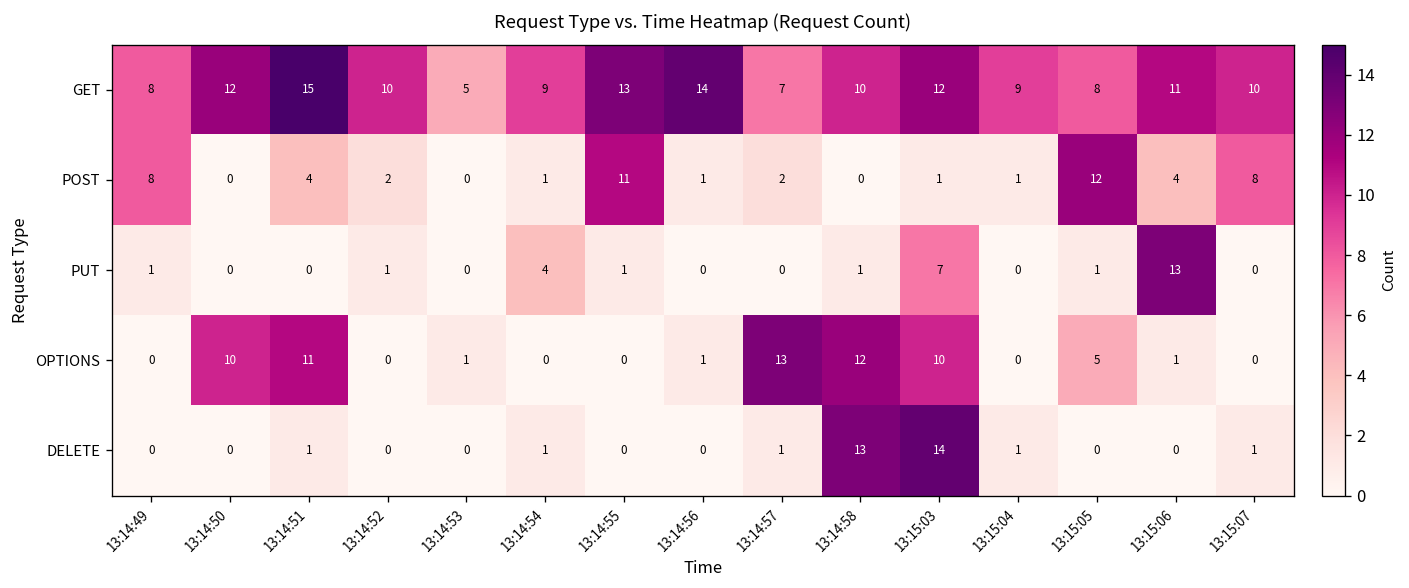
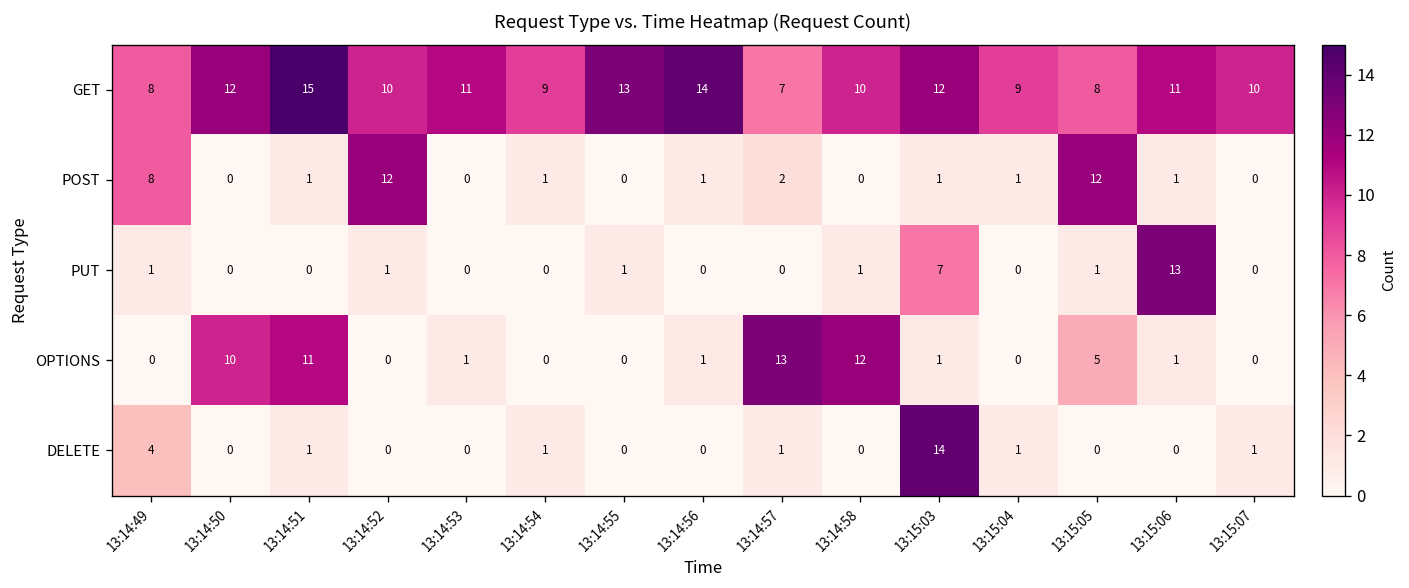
  {
    "GET": {
      "13:14:49": 8,
      "13:14:50": 12,
      "13:14:51": 15,
      "13:14:52": 10,
-     "13:14:53": 5,
+     "13:14:53": 11,
      "13:14:54": 9,
      "13:14:55": 13,
      "13:14:56": 14,
      "13:14:57": 7,
      "13:14:58": 10,
      "13:15:03": 12,
      "13:15:04": 9,
      "13:15:05": 8,
      "13:15:06": 11,
      "13:15:07": 10
    },
    "POST": {
      "13:14:49": 8,
      "13:14:50": 0,
-     "13:14:51": 4,
-     "13:14:52": 2,
+     "13:14:51": 1,
+     "13:14:52": 12,
      "13:14:53": 0,
      "13:14:54": 1,
-     "13:14:55": 11,
+     "13:14:55": 0,
      "13:14:56": 1,
      "13:14:57": 2,
      "13:14:58": 0,
      "13:15:03": 1,
      "13:15:04": 1,
      "13:15:05": 12,
-     "13:15:06": 4,
-     "13:15:07": 8
+     "13:15:06": 1,
+     "13:15:07": 0
    },
    "PUT": {
      "13:14:49": 1,
      "13:14:50": 0,
      "13:14:51": 0,
      "13:14:52": 1,
      "13:14:53": 0,
-     "13:14:54": 4,
+     "13:14:54": 0,
      "13:14:55": 1,
      "13:14:56": 0,
      "13:14:57": 0,
      "13:14:58": 1,
      "13:15:03": 7,
      "13:15:04": 0,
      "13:15:05": 1,
      "13:15:06": 13,
      "13:15:07": 0
    },
    "OPTIONS": {
      "13:14:49": 0,
      "13:14:50": 10,
      "13:14:51": 11,
      "13:14:52": 0,
      "13:14:53": 1,
      "13:14:54": 0,
      "13:14:55": 0,
      "13:14:56": 1,
      "13:14:57": 13,
      "13:14:58": 12,
-     "13:15:03": 10,
+     "13:15:03": 1,
      "13:15:04": 0,
      "13:15:05": 5,
      "13:15:06": 1,
      "13:15:07": 0
    },
    "DELETE": {
-     "13:14:49": 0,
+     "13:14:49": 4,
      "13:14:50": 0,
      "13:14:51": 1,
      "13:14:52": 0,
      "13:14:53": 0,
      "13:14:54": 1,
      "13:14:55": 0,
      "13:14:56": 0,
      "13:14:57": 1,
-     "13:14:58": 13,
+     "13:14:58": 0,
      "13:15:03": 14,
      "13:15:04": 1,
      "13:15:05": 0,
      "13:15:06": 0,
      "13:15:07": 1
    }
  }
